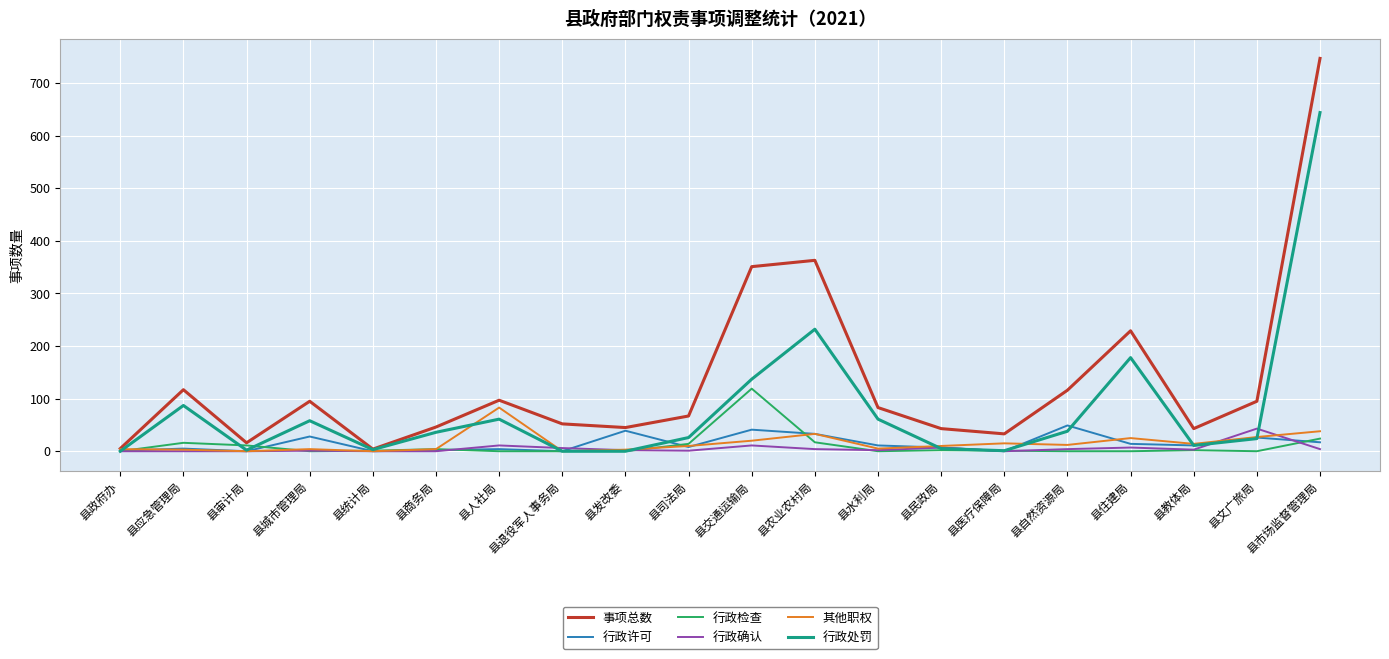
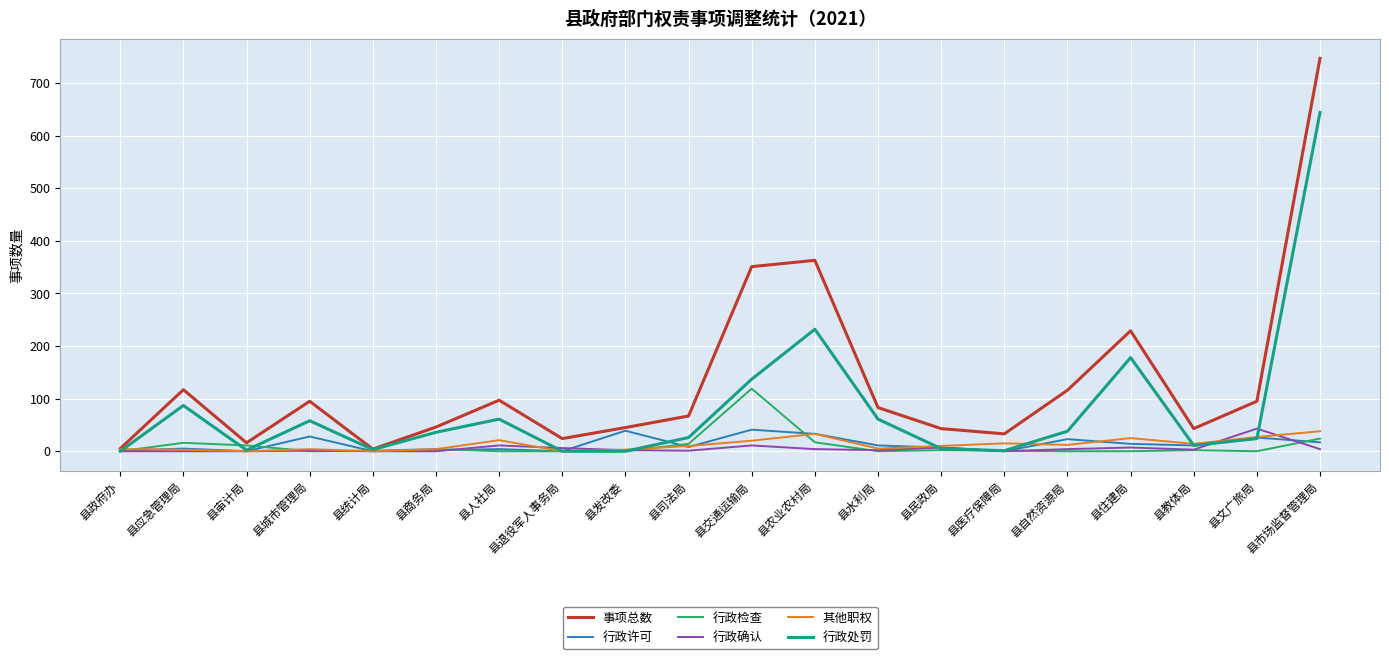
  {
    "事项总数": {
      "县应急管理局": 120,
      "县审计局": 20,
      "县城市管理局": 100,
      "县商务局": 50,
      "县人社局": 100,
-     "县退役军人事务局": 50,
+     "县退役军人事务局": 20,
      "县发改委": 50,
      "县司法局": 70,
      "县交通运输局": 350,
      "县农业农村局": 360,
      "县水利局": 80,
      "县民政局": 40,
      "县医疗保障局": 30,
      "县自然资源局": 120,
      "县住建局": 230,
      "县教体局": 40,
      "县文广旅局": 100,
      "县市场监督管理局": 750
    },
    "行政许可": {
      "县城市管理局": 30,
      "县发改委": 40,
      "县交通运输局": 40,
      "县水利局": 10,
-     "县自然资源局": 50,
+     "县自然资源局": 20,
      "县住建局": 10,
      "县市场监督管理局": 20
    },
    "行政确认": {
      "县人社局": 10,
      "县退役军人事务局": 10,
      "县司法局": 0,
      "县交通运输局": 10,
      "县农业农村局": 0,
      "县住建局": 10,
      "县文广旅局": 40,
      "县市场监督管理局": 0
    },
    "其他职权": {
-     "县人社局": 80,
+     "县人社局": 20,
      "县交通运输局": 20,
      "县医疗保障局": 20,
      "县自然资源局": 10,
      "县住建局": 30,
      "县市场监督管理局": 40
    }
  }
